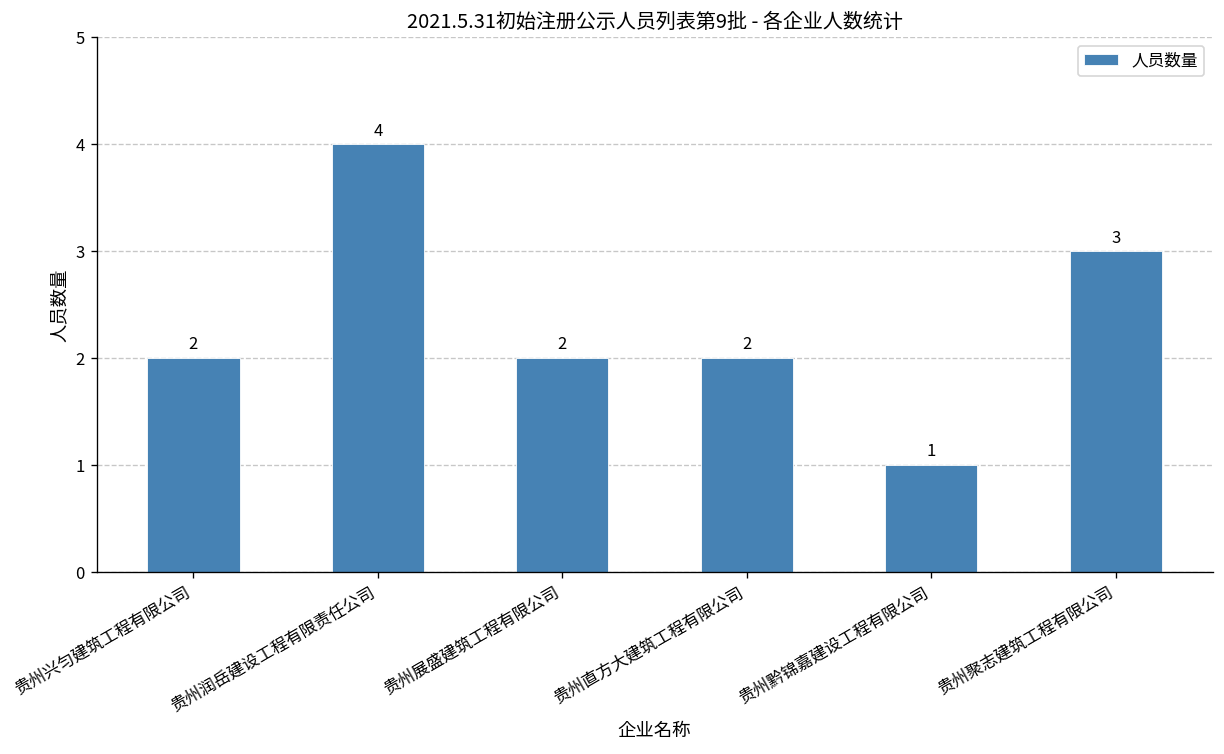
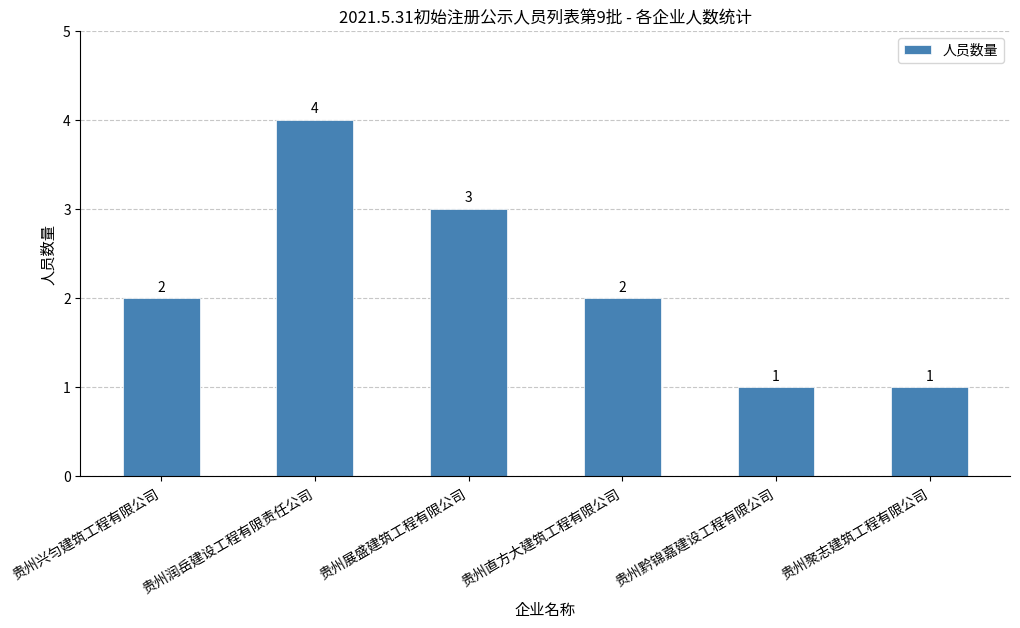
  {
    "贵州兴匀建筑工程有限公司": 2,
    "贵州润岳建设工程有限责任公司": 4,
-   "贵州展盛建筑工程有限公司": 2,
+   "贵州展盛建筑工程有限公司": 3,
    "贵州直方大建筑工程有限公司": 2,
    "贵州黔锦嘉建设工程有限公司": 1,
-   "贵州聚志建筑工程有限公司": 3
+   "贵州聚志建筑工程有限公司": 1
  }
